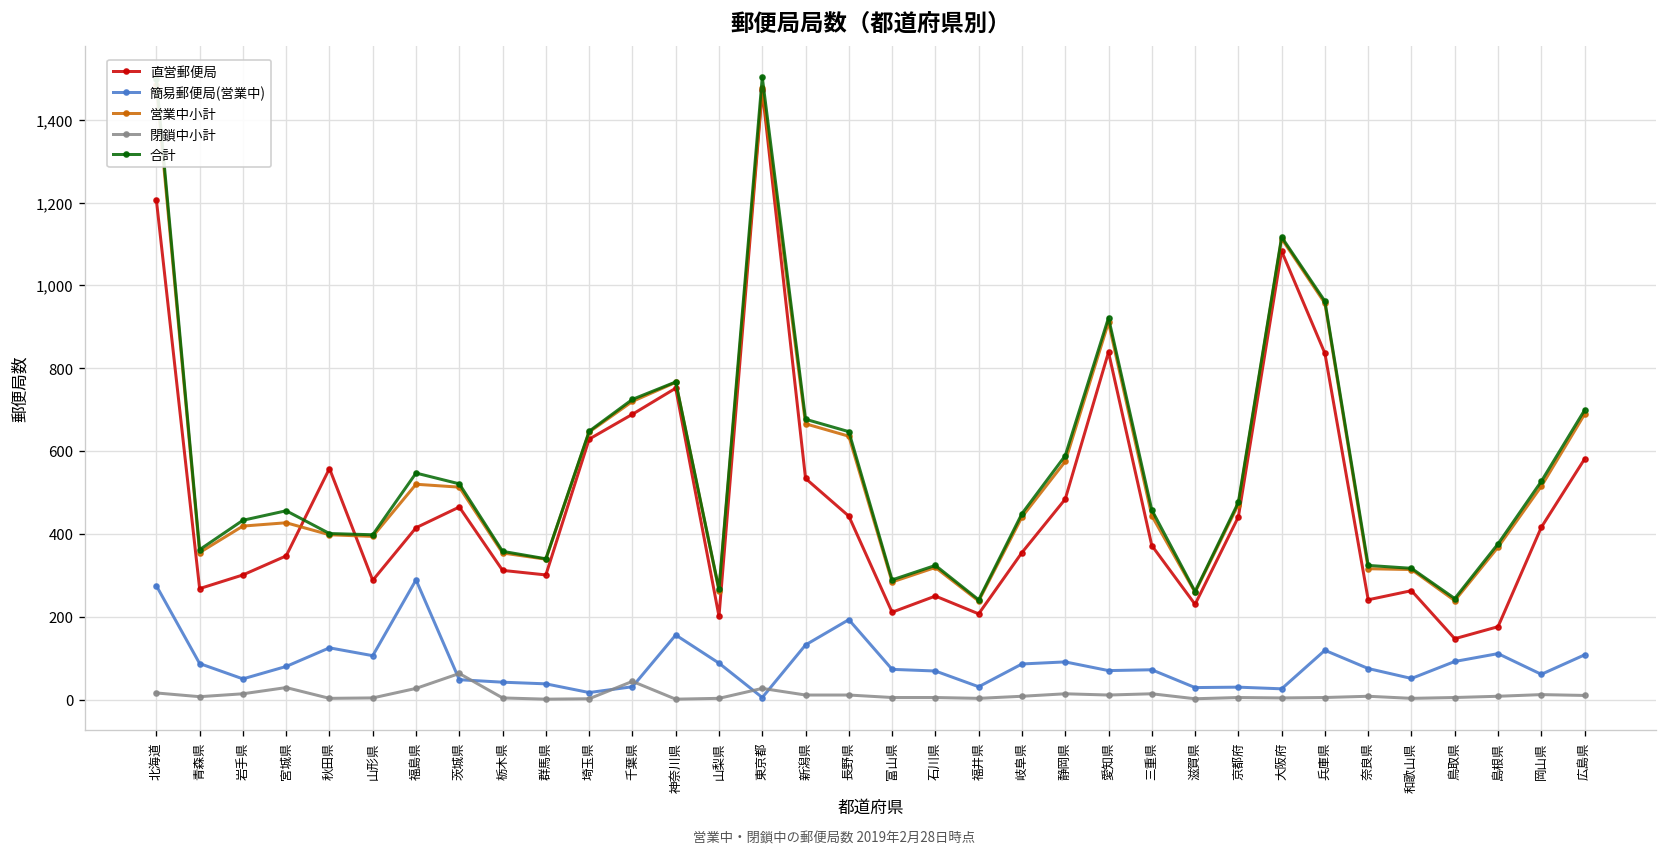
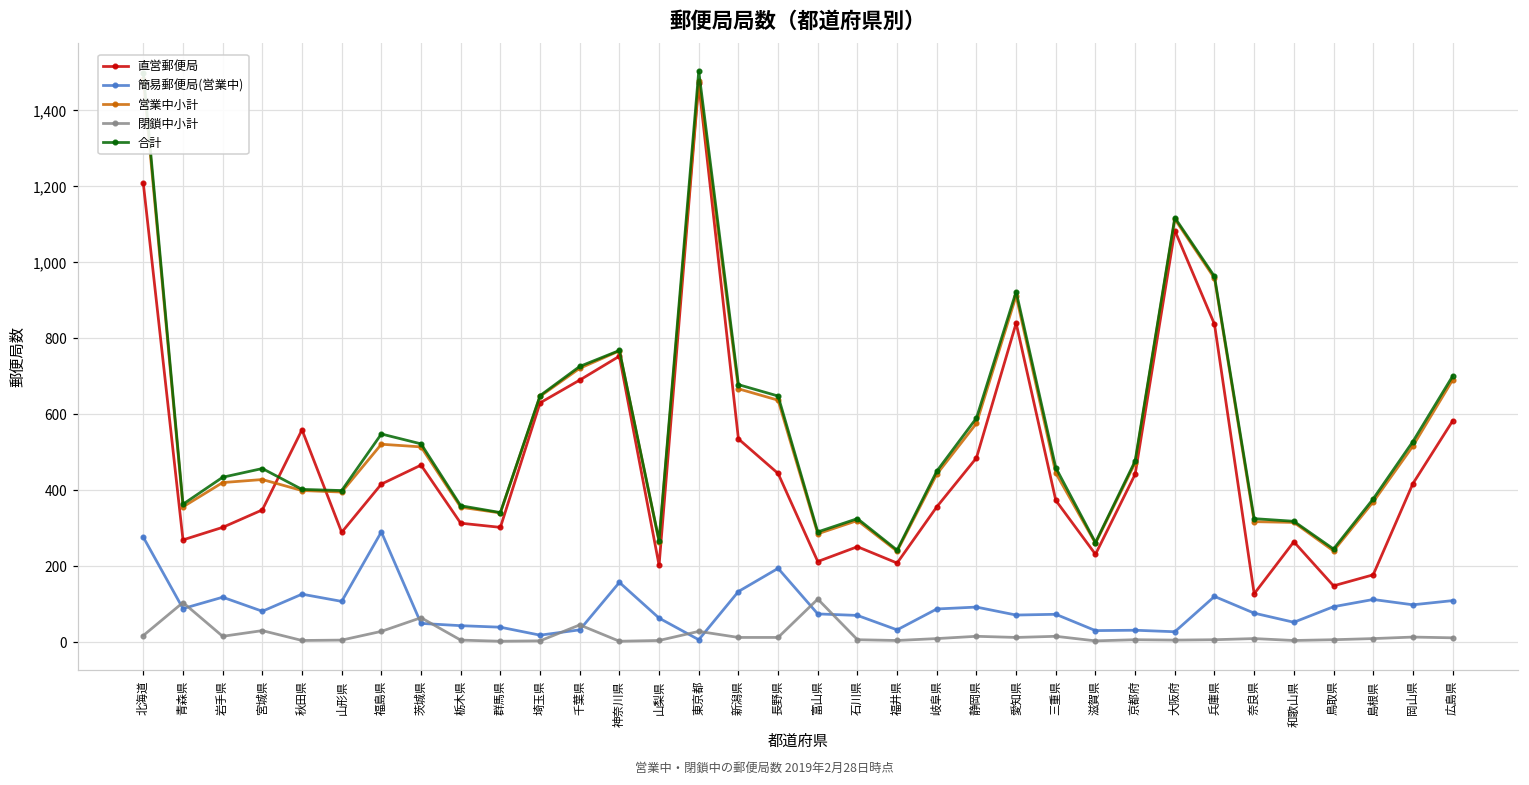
  {
    "直営郵便局": {
      "北海道": "1,210",
      "青森県": "270",
      "岩手県": "300",
      "宮城県": "350",
      "秋田県": "560",
      "山形県": "290",
      "福島県": "420",
      "茨城県": "470",
      "栃木県": "310",
      "群馬県": "300",
      "埼玉県": "630",
      "千葉県": "690",
      "神奈川県": "750",
      "山梨県": "200",
      "新潟県": "530",
      "長野県": "440",
      "富山県": "210",
      "石川県": "250",
      "福井県": "210",
      "岐阜県": "360",
      "静岡県": "480",
      "愛知県": "840",
      "三重県": "370",
      "滋賀県": "230",
      "京都府": "440",
      "大阪府": "1,080",
      "兵庫県": "840",
-     "奈良県": "240",
+     "奈良県": "130",
      "和歌山県": "260",
      "鳥取県": "150",
      "島根県": "180",
      "岡山県": "420",
      "広島県": "580"
    },
    "簡易郵便局(営業中)": {
      "北海道": "280",
      "青森県": "90",
-     "岩手県": "50",
+     "岩手県": "120",
      "宮城県": "80",
      "秋田県": "130",
      "山形県": "110",
      "福島県": "290",
      "茨城県": "50",
      "栃木県": "40",
      "群馬県": "40",
      "埼玉県": "20",
      "千葉県": "30",
      "神奈川県": "160",
-     "山梨県": "90",
+     "山梨県": "60",
      "東京都": "10",
      "新潟県": "130",
      "長野県": "190",
      "富山県": "70",
      "石川県": "70",
      "福井県": "30",
      "岐阜県": "90",
      "静岡県": "90",
      "愛知県": "70",
      "三重県": "70",
      "滋賀県": "30",
      "京都府": "30",
      "大阪府": "30",
      "兵庫県": "120",
      "奈良県": "80",
      "和歌山県": "50",
      "鳥取県": "90",
      "島根県": "110",
-     "岡山県": "60",
+     "岡山県": "100",
      "広島県": "110"
    },
    "営業中小計": {
      "岩手県": "420",
      "宮城県": "430",
      "福島県": "520",
      "茨城県": "510",
      "新潟県": "670",
      "長野県": "640",
      "岐阜県": "440",
      "静岡県": "580",
      "愛知県": "910",
      "三重県": "440",
      "奈良県": "320",
      "島根県": "370",
      "岡山県": "520",
      "広島県": "690"
    },
    "閉鎖中小計": {
      "北海道": "20",
-     "青森県": "10",
+     "青森県": "100",
      "岩手県": "10",
      "宮城県": "30",
      "秋田県": "0",
      "山形県": "0",
      "福島県": "30",
      "茨城県": "60",
      "栃木県": "0",
      "群馬県": "0",
      "埼玉県": "0",
      "千葉県": "40",
      "神奈川県": "0",
      "山梨県": "0",
      "東京都": "30",
      "新潟県": "10",
      "長野県": "10",
-     "富山県": "10",
+     "富山県": "110",
      "石川県": "10",
      "福井県": "0",
      "岐阜県": "10",
      "静岡県": "10",
      "愛知県": "10",
      "三重県": "10",
      "滋賀県": "0",
      "京都府": "10",
      "大阪府": "0",
      "兵庫県": "10",
      "奈良県": "10",
      "和歌山県": "0",
      "鳥取県": "10",
      "島根県": "10",
      "岡山県": "10",
      "広島県": "10"
    },
    "合計": {
      "岩手県": "430",
      "宮城県": "460",
      "福島県": "550",
      "茨城県": "520",
      "東京都": "1,500",
      "新潟県": "680",
      "長野県": "650",
      "岐阜県": "450",
      "静岡県": "590",
      "愛知県": "920",
      "三重県": "460",
      "奈良県": "320",
      "島根県": "380",
      "岡山県": "530",
      "広島県": "700"
    }
  }
